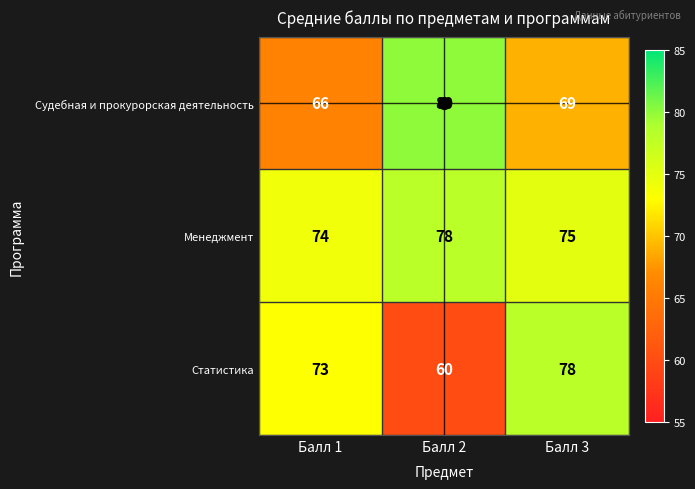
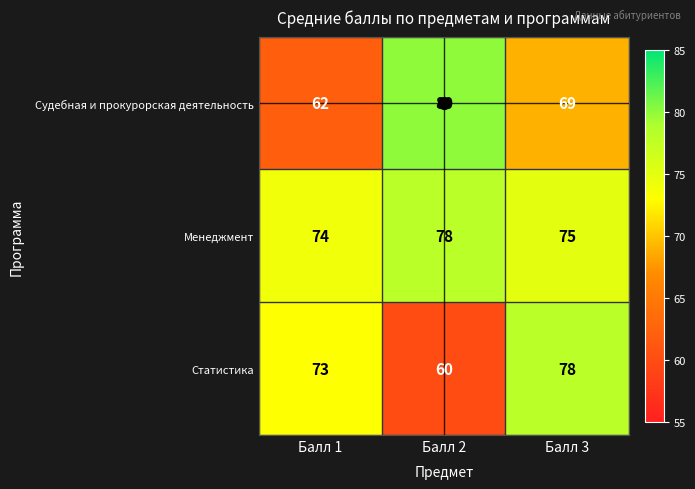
  {
    "Судебная и прокурорская деятельность": {
-     "Балл 1": 66,
+     "Балл 1": 62,
      "Балл 3": 69
    },
    "Менеджмент": {
      "Балл 1": 74,
      "Балл 2": 78,
      "Балл 3": 75
    },
    "Статистика": {
      "Балл 1": 73,
      "Балл 2": 60,
      "Балл 3": 78
    }
  }
